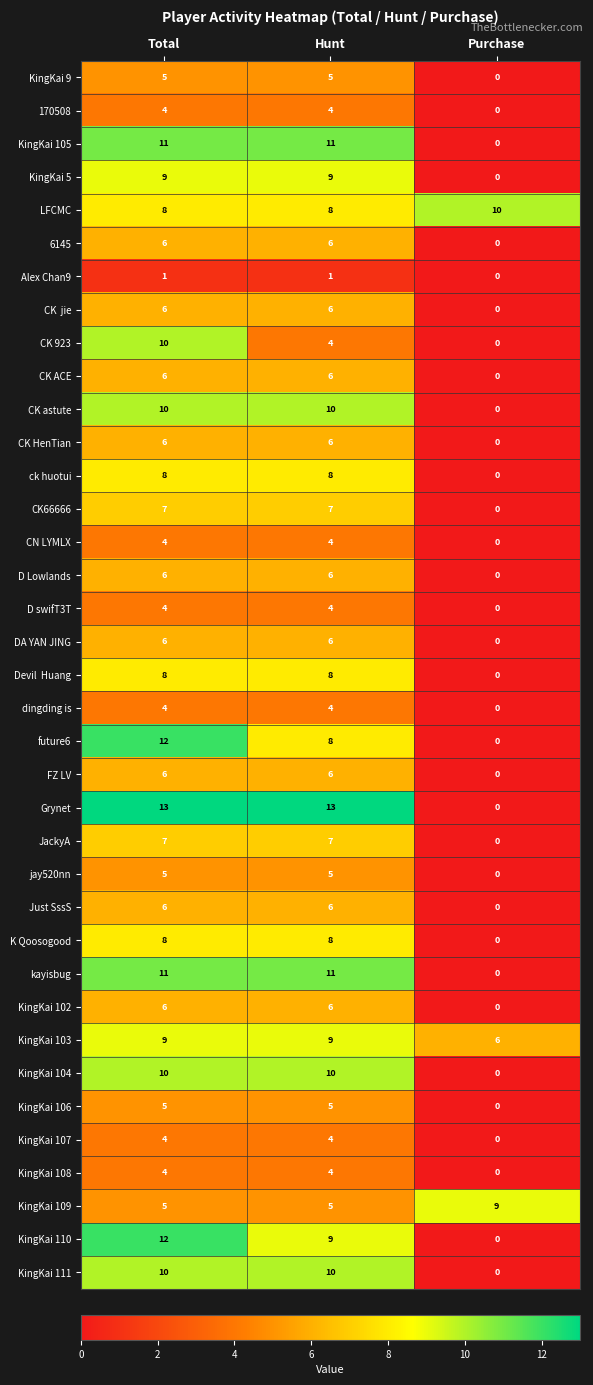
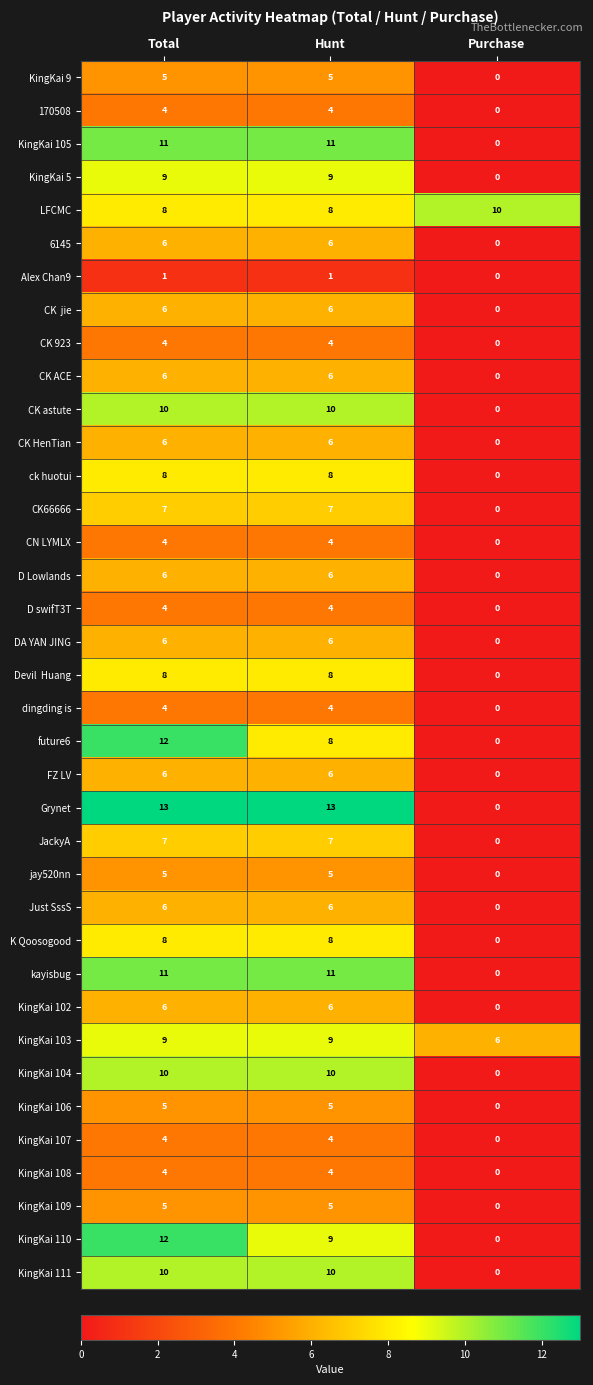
  {
    "KingKai 9": {
      "Total": 5,
      "Hunt": 5,
      "Purchase": 0
    },
    "170508": {
      "Total": 4,
      "Hunt": 4,
      "Purchase": 0
    },
    "KingKai 105": {
      "Total": 11,
      "Hunt": 11,
      "Purchase": 0
    },
    "KingKai 5": {
      "Total": 9,
      "Hunt": 9,
      "Purchase": 0
    },
    "LFCMC": {
      "Total": 8,
      "Hunt": 8,
      "Purchase": 10
    },
    "6145": {
      "Total": 6,
      "Hunt": 6,
      "Purchase": 0
    },
    "Alex Chan9": {
      "Total": 1,
      "Hunt": 1,
      "Purchase": 0
    },
    "CK jie": {
      "Total": 6,
      "Hunt": 6,
      "Purchase": 0
    },
    "CK 923": {
-     "Total": 10,
+     "Total": 4,
      "Hunt": 4,
      "Purchase": 0
    },
    "CK ACE": {
      "Total": 6,
      "Hunt": 6,
      "Purchase": 0
    },
    "CK astute": {
      "Total": 10,
      "Hunt": 10,
      "Purchase": 0
    },
    "CK HenTian": {
      "Total": 6,
      "Hunt": 6,
      "Purchase": 0
    },
    "ck huotui": {
      "Total": 8,
      "Hunt": 8,
      "Purchase": 0
    },
    "CK66666": {
      "Total": 7,
      "Hunt": 7,
      "Purchase": 0
    },
    "CN LYMLX": {
      "Total": 4,
      "Hunt": 4,
      "Purchase": 0
    },
    "D Lowlands": {
      "Total": 6,
      "Hunt": 6,
      "Purchase": 0
    },
    "D swifT3T": {
      "Total": 4,
      "Hunt": 4,
      "Purchase": 0
    },
    "DA YAN JING": {
      "Total": 6,
      "Hunt": 6,
      "Purchase": 0
    },
    "Devil Huang": {
      "Total": 8,
      "Hunt": 8,
      "Purchase": 0
    },
    "dingding is": {
      "Total": 4,
      "Hunt": 4,
      "Purchase": 0
    },
    "future6": {
      "Total": 12,
      "Hunt": 8,
      "Purchase": 0
    },
    "FZ LV": {
      "Total": 6,
      "Hunt": 6,
      "Purchase": 0
    },
    "Grynet": {
      "Total": 13,
      "Hunt": 13,
      "Purchase": 0
    },
    "JackyA": {
      "Total": 7,
      "Hunt": 7,
      "Purchase": 0
    },
    "jay520nn": {
      "Total": 5,
      "Hunt": 5,
      "Purchase": 0
    },
    "Just SssS": {
      "Total": 6,
      "Hunt": 6,
      "Purchase": 0
    },
    "K Qoosogood": {
      "Total": 8,
      "Hunt": 8,
      "Purchase": 0
    },
    "kayisbug": {
      "Total": 11,
      "Hunt": 11,
      "Purchase": 0
    },
    "KingKai 102": {
      "Total": 6,
      "Hunt": 6,
      "Purchase": 0
    },
    "KingKai 103": {
      "Total": 9,
      "Hunt": 9,
      "Purchase": 6
    },
    "KingKai 104": {
      "Total": 10,
      "Hunt": 10,
      "Purchase": 0
    },
    "KingKai 106": {
      "Total": 5,
      "Hunt": 5,
      "Purchase": 0
    },
    "KingKai 107": {
      "Total": 4,
      "Hunt": 4,
      "Purchase": 0
    },
    "KingKai 108": {
      "Total": 4,
      "Hunt": 4,
      "Purchase": 0
    },
    "KingKai 109": {
      "Total": 5,
      "Hunt": 5,
-     "Purchase": 9
+     "Purchase": 0
    },
    "KingKai 110": {
      "Total": 12,
      "Hunt": 9,
      "Purchase": 0
    },
    "KingKai 111": {
      "Total": 10,
      "Hunt": 10,
      "Purchase": 0
    }
  }
